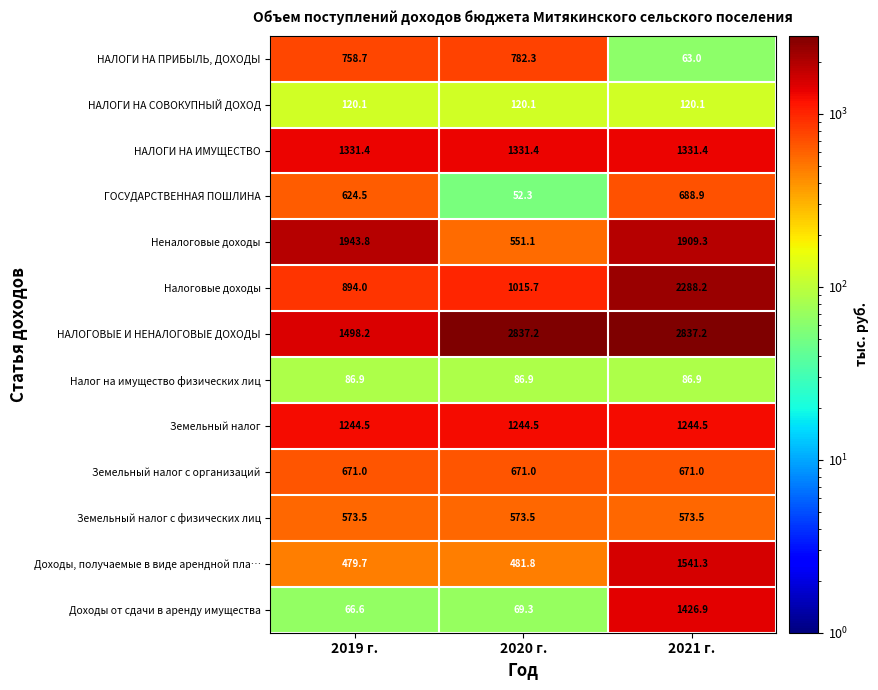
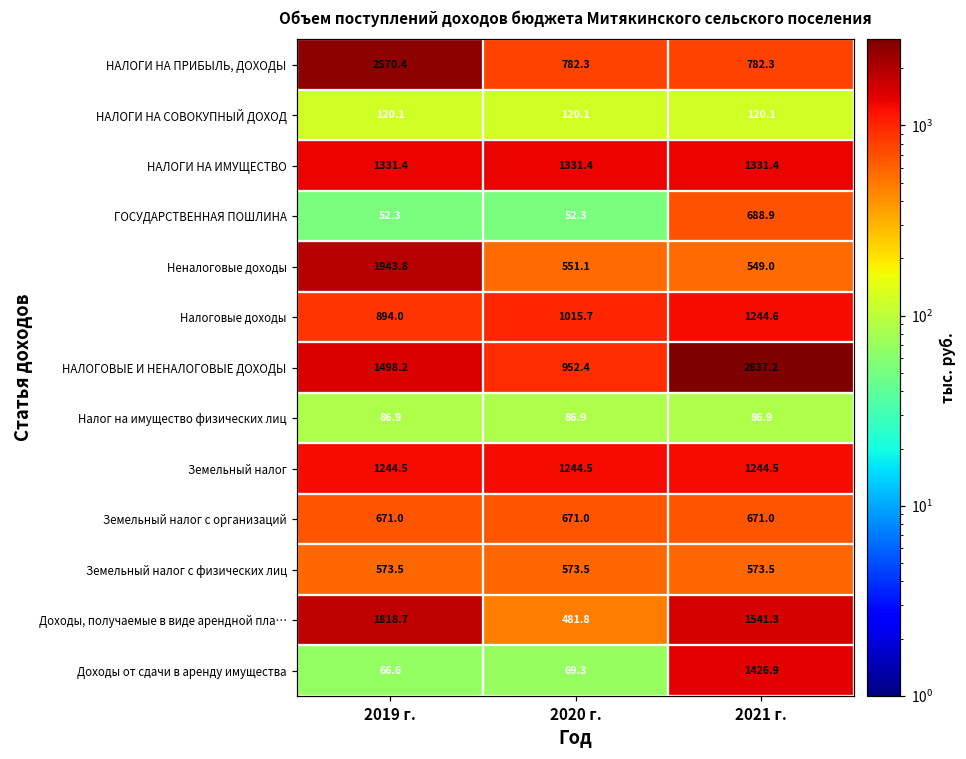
  {
    "НАЛОГИ НА ПРИБЫЛЬ, ДОХОДЫ": {
-     "2019 г.": 758.7,
+     "2019 г.": 2570.4,
      "2020 г.": 782.3,
-     "2021 г.": 63.0
+     "2021 г.": 782.3
    },
    "НАЛОГИ НА СОВОКУПНЫЙ ДОХОД": {
      "2019 г.": 120.1,
      "2020 г.": 120.1,
      "2021 г.": 120.1
    },
    "НАЛОГИ НА ИМУЩЕСТВО": {
      "2019 г.": 1331.4,
      "2020 г.": 1331.4,
      "2021 г.": 1331.4
    },
    "ГОСУДАРСТВЕННАЯ ПОШЛИНА": {
-     "2019 г.": 624.5,
+     "2019 г.": 52.3,
      "2020 г.": 52.3,
      "2021 г.": 688.9
    },
    "Неналоговые доходы": {
      "2019 г.": 1943.8,
      "2020 г.": 551.1,
-     "2021 г.": 1909.3
+     "2021 г.": 549.0
    },
    "Налоговые доходы": {
      "2019 г.": 894.0,
      "2020 г.": 1015.7,
-     "2021 г.": 2288.2
+     "2021 г.": 1244.6
    },
    "НАЛОГОВЫЕ И НЕНАЛОГОВЫЕ ДОХОДЫ": {
      "2019 г.": 1498.2,
-     "2020 г.": 2837.2,
+     "2020 г.": 952.4,
      "2021 г.": 2837.2
    },
    "Налог на имущество физических лиц": {
      "2019 г.": 86.9,
      "2020 г.": 86.9,
      "2021 г.": 86.9
    },
    "Земельный налог": {
      "2019 г.": 1244.5,
      "2020 г.": 1244.5,
      "2021 г.": 1244.5
    },
    "Земельный налог с организаций": {
      "2019 г.": 671.0,
      "2020 г.": 671.0,
      "2021 г.": 671.0
    },
    "Земельный налог с физических лиц": {
      "2019 г.": 573.5,
      "2020 г.": 573.5,
      "2021 г.": 573.5
    },
    "Доходы, получаемые в виде арендной пла…": {
-     "2019 г.": 479.7,
+     "2019 г.": 1818.7,
      "2020 г.": 481.8,
      "2021 г.": 1541.3
    },
    "Доходы от сдачи в аренду имущества": {
      "2019 г.": 66.6,
      "2020 г.": 69.3,
      "2021 г.": 1426.9
    }
  }
